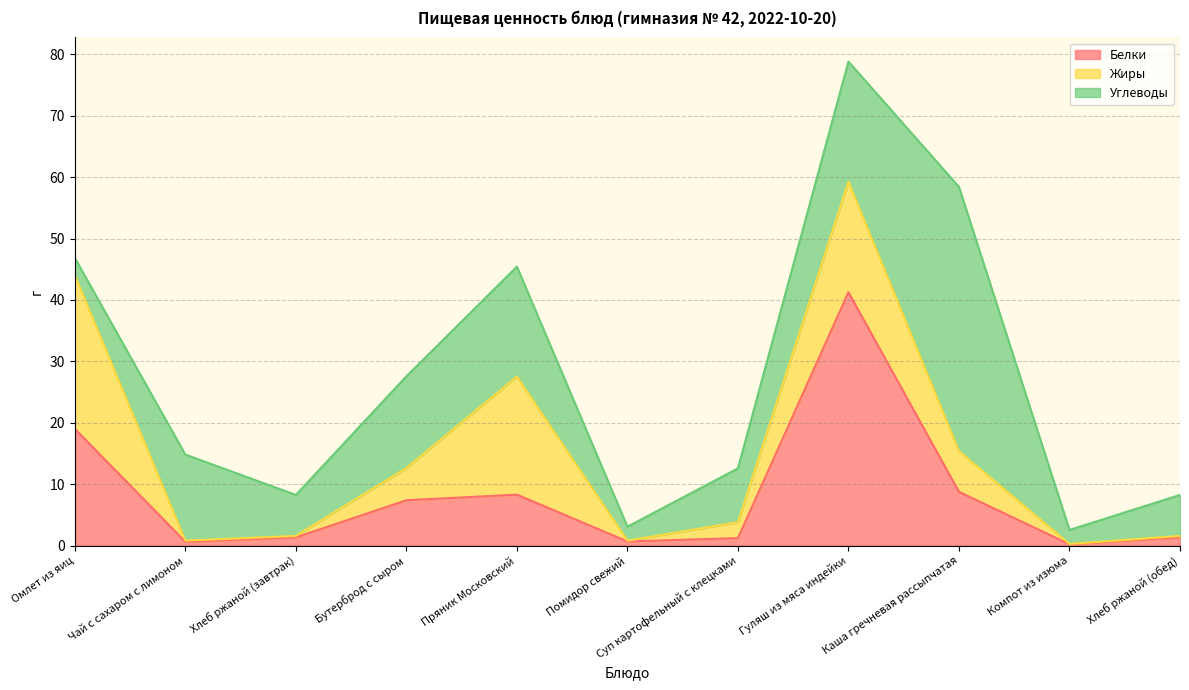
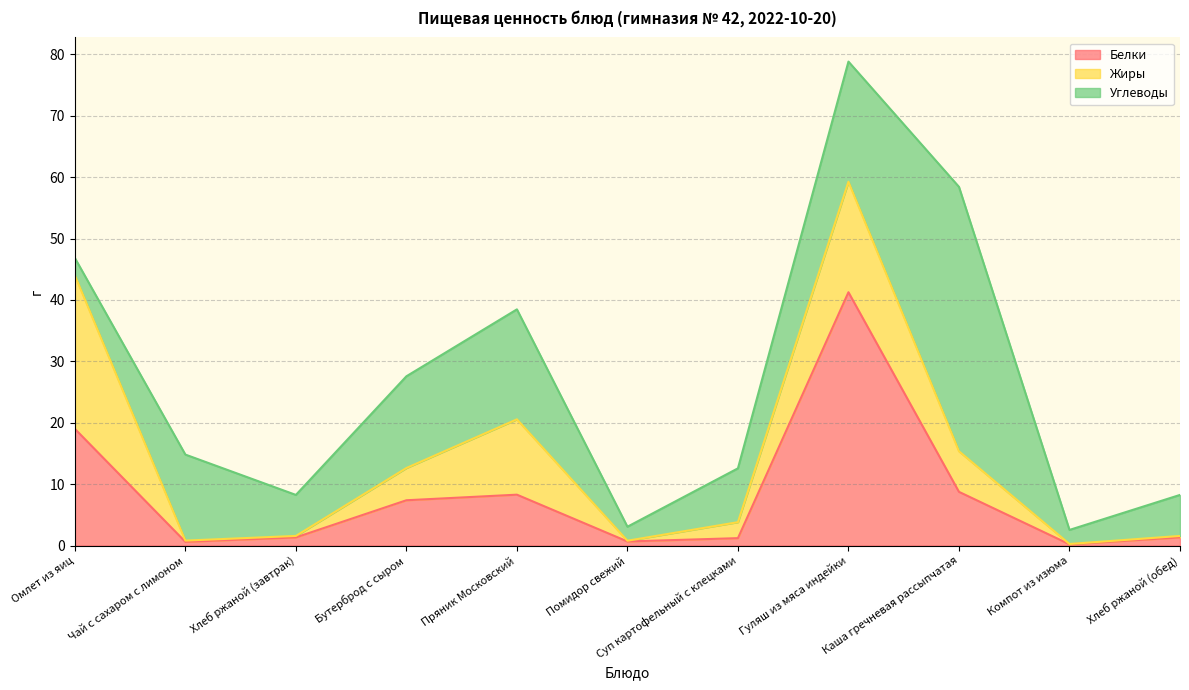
  {
    "Белки": {
      "Омлет из яиц": 19,
      "Бутерброд с сыром": 7,
      "Пряник Московский": 8,
      "Суп картофельный с клецками": 1,
      "Гуляш из мяса индейки": 41,
      "Каша гречневая рассыпчатая": 9
    },
    "Жиры": {
      "Омлет из яиц": 25,
      "Бутерброд с сыром": 5,
-     "Пряник Московский": 19,
+     "Пряник Московский": 12,
      "Суп картофельный с клецками": 3,
      "Гуляш из мяса индейки": 18,
      "Каша гречневая рассыпчатая": 7
    },
    "Углеводы": {
      "Омлет из яиц": 3,
      "Чай с сахаром с лимоном": 14,
      "Хлеб ржаной (завтрак)": 7,
      "Бутерброд с сыром": 15,
      "Пряник Московский": 18,
      "Помидор свежий": 2,
      "Суп картофельный с клецками": 9,
      "Гуляш из мяса индейки": 20,
      "Каша гречневая рассыпчатая": 43,
      "Компот из изюма": 2,
      "Хлеб ржаной (обед)": 7
    }
  }
